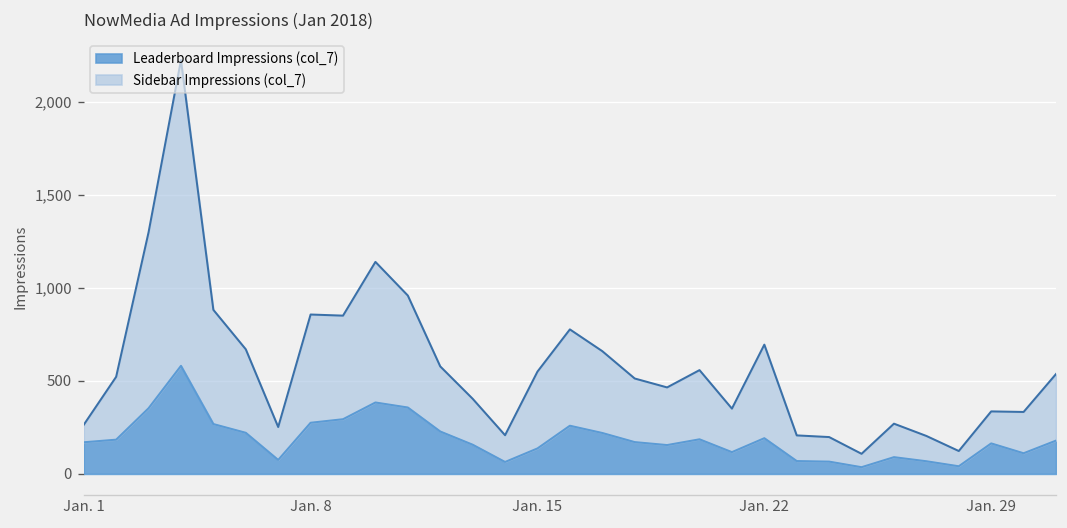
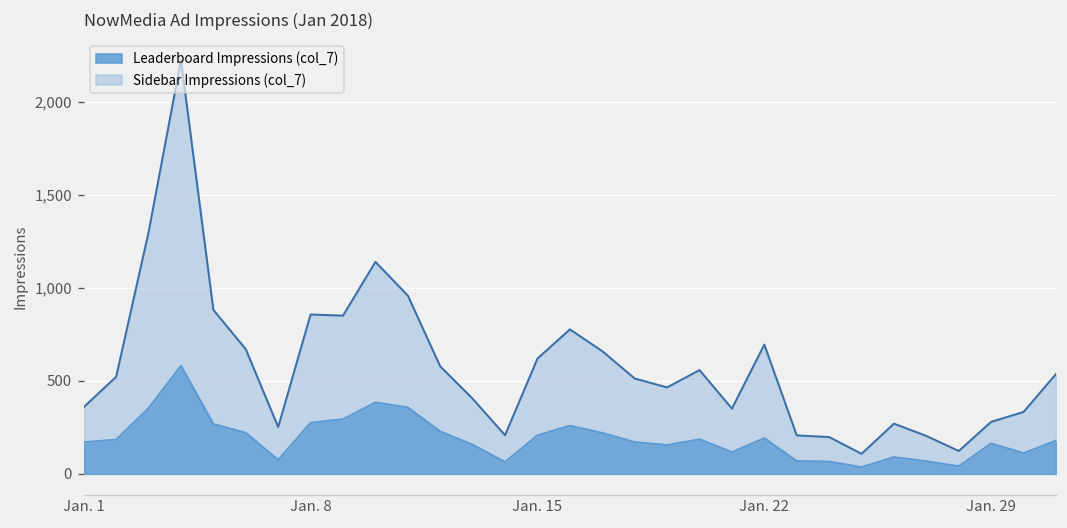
  {
    "Leaderboard Impressions (col_7)": {
      "Jan. 1": 170,
      "Jan. 8": 280,
-     "Jan. 15": 140,
+     "Jan. 15": 210,
      "Jan. 22": 190,
      "Jan. 29": 160
    },
    "Sidebar Impressions (col_7)": {
-     "Jan. 1": 90,
+     "Jan. 1": 190,
      "Jan. 8": 580,
      "Jan. 15": 410,
      "Jan. 22": 500,
-     "Jan. 29": 170
+     "Jan. 29": 120
    }
  }
